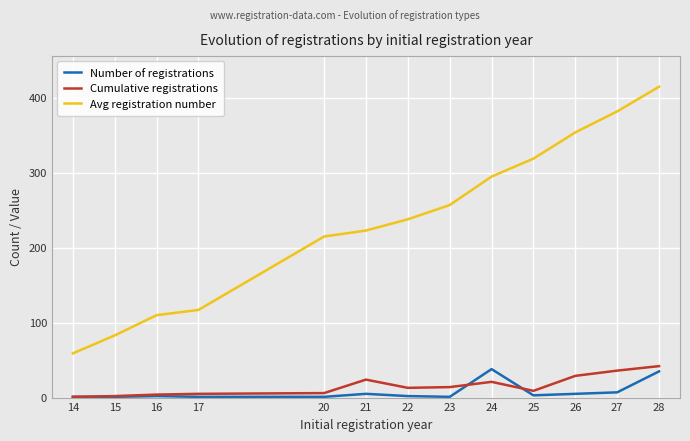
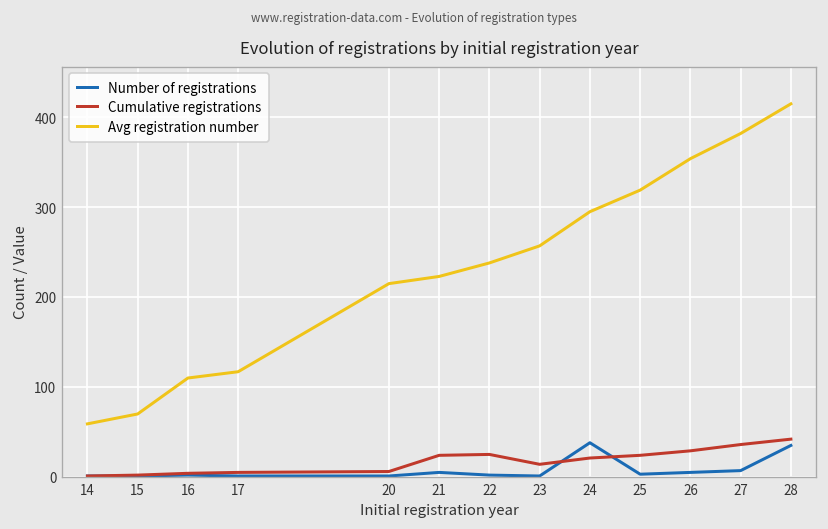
  {
    "Number of registrations": {
      "17": 0,
      "20": 0,
      "21": 10,
      "22": 0,
      "23": 0,
      "24": 40,
      "25": 0,
      "26": 10,
      "27": 10,
      "28": 40
    },
    "Cumulative registrations": {
      "17": 10,
      "20": 10,
      "21": 20,
-     "22": 10,
+     "22": 30,
      "23": 10,
      "24": 20,
-     "25": 10,
+     "25": 20,
      "26": 30,
      "27": 40,
      "28": 40
    },
    "Avg registration number": {
      "14": 60,
-     "15": 80,
+     "15": 70,
      "16": 110,
      "17": 120,
      "20": 220,
      "21": 220,
      "22": 240,
      "23": 260,
      "24": 300,
      "25": 320,
      "26": 350,
      "27": 380,
      "28": 420
    }
  }
